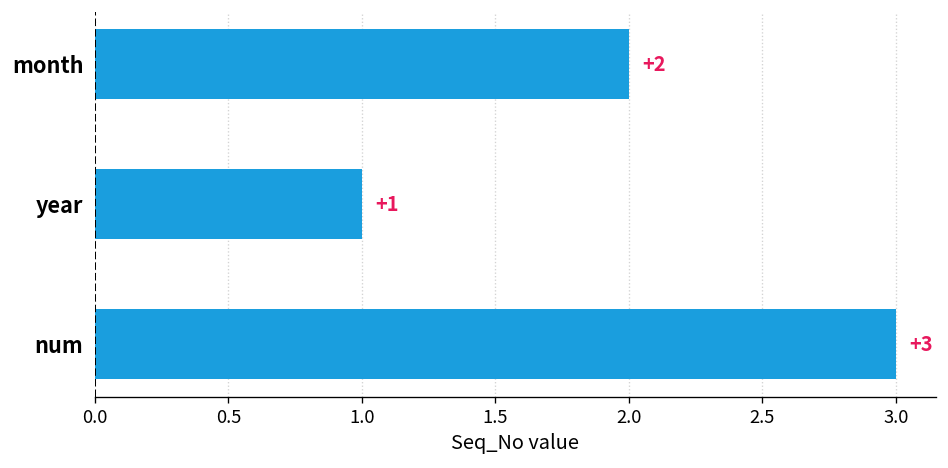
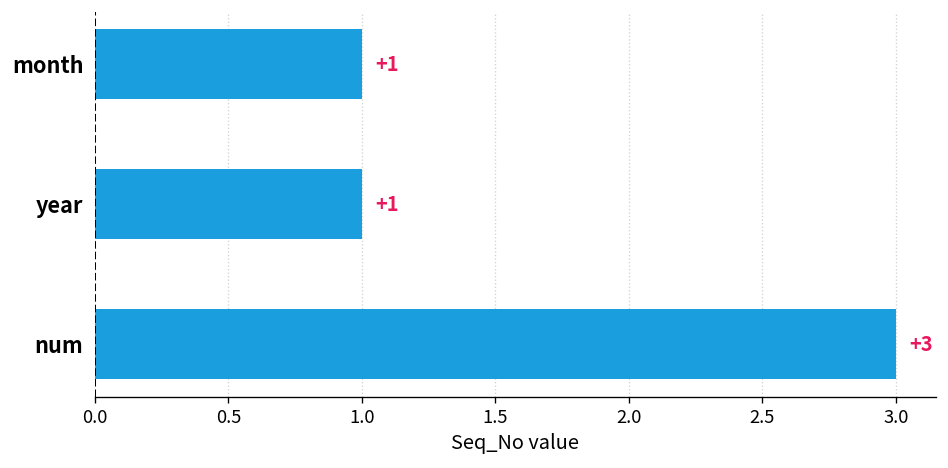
  {
-   "month": "+2",
+   "month": "+1",
    "year": "+1",
    "num": "+3"
  }
